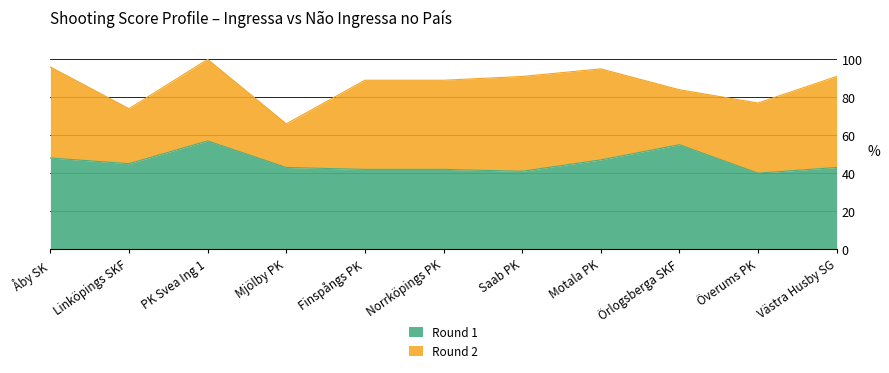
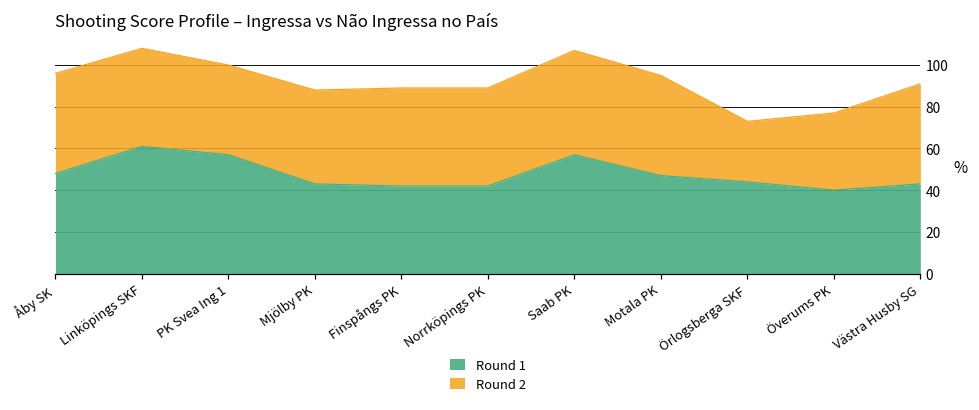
  {
    "Round 1": {
      "Åby SK": 48,
-     "Linköpings SKF": 45,
+     "Linköpings SKF": 61,
      "PK Svea Ing 1": 57,
      "Mjölby PK": 43,
      "Finspångs PK": 42,
      "Norrköpings PK": 42,
-     "Saab PK": 41,
+     "Saab PK": 57,
      "Motala PK": 47,
-     "Örlogsberga SKF": 55,
+     "Örlogsberga SKF": 44,
      "Överums PK": 40,
      "Västra Husby SG": 43
    },
    "Round 2": {
      "Åby SK": 48,
-     "Linköpings SKF": 29,
+     "Linköpings SKF": 47,
      "PK Svea Ing 1": 43,
-     "Mjölby PK": 23,
+     "Mjölby PK": 45,
      "Finspångs PK": 47,
      "Norrköpings PK": 47,
      "Saab PK": 50,
      "Motala PK": 48,
      "Örlogsberga SKF": 29,
      "Överums PK": 37,
      "Västra Husby SG": 48
    }
  }
